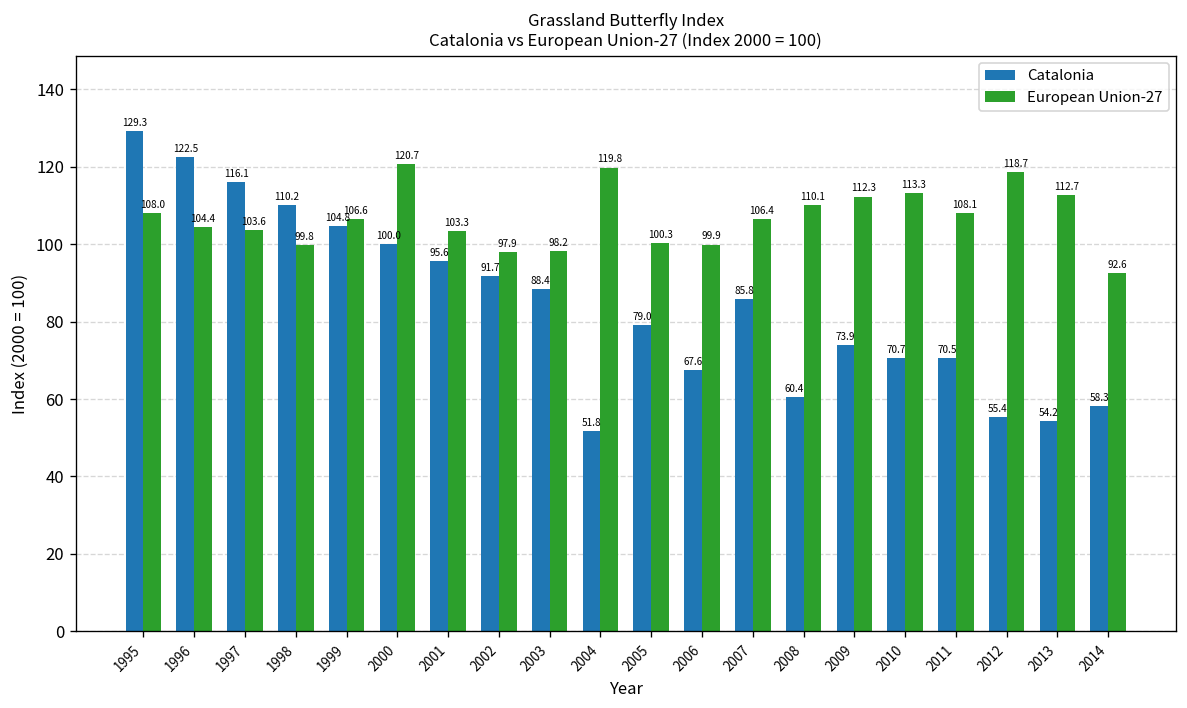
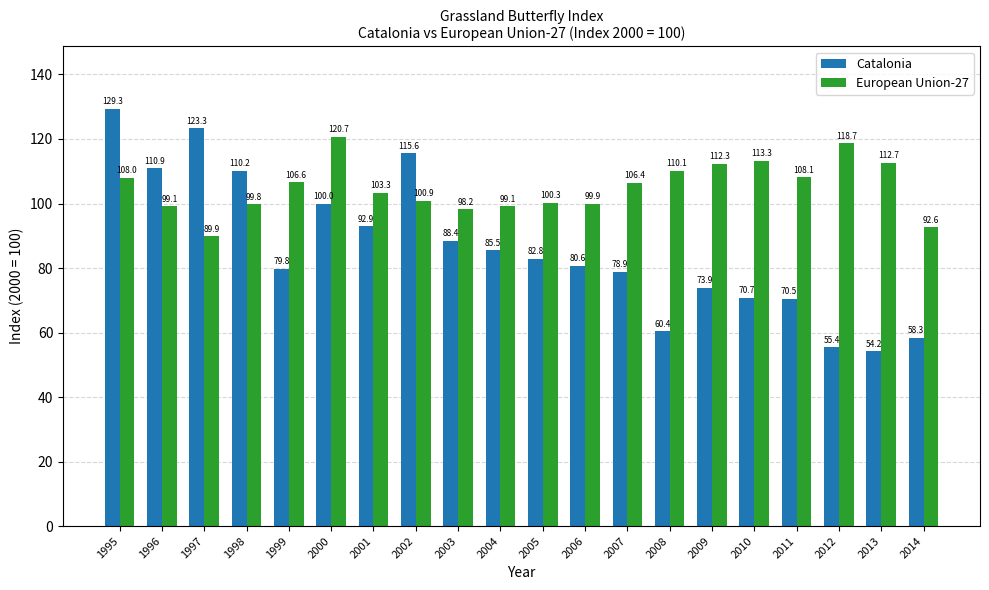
  {
    "Catalonia": {
      "1995": 129.3,
-     "1996": 122.5,
-     "1997": 116.1,
+     "1996": 110.9,
+     "1997": 123.3,
      "1998": 110.2,
-     "1999": 104.8,
+     "1999": 79.8,
      "2000": 100.0,
-     "2001": 95.6,
-     "2002": 91.7,
+     "2001": 92.9,
+     "2002": 115.6,
      "2003": 88.4,
-     "2004": 51.8,
-     "2005": 79.0,
-     "2006": 67.6,
-     "2007": 85.8,
+     "2004": 85.5,
+     "2005": 82.8,
+     "2006": 80.6,
+     "2007": 78.9,
      "2008": 60.4,
      "2009": 73.9,
      "2010": 70.7,
      "2011": 70.5,
      "2012": 55.4,
      "2013": 54.2,
      "2014": 58.3
    },
    "European Union-27": {
      "1995": 108.0,
-     "1996": 104.4,
-     "1997": 103.6,
+     "1996": 99.1,
+     "1997": 89.9,
      "1998": 99.8,
      "1999": 106.6,
      "2000": 120.7,
      "2001": 103.3,
-     "2002": 97.9,
+     "2002": 100.9,
      "2003": 98.2,
-     "2004": 119.8,
+     "2004": 99.1,
      "2005": 100.3,
      "2006": 99.9,
      "2007": 106.4,
      "2008": 110.1,
      "2009": 112.3,
      "2010": 113.3,
      "2011": 108.1,
      "2012": 118.7,
      "2013": 112.7,
      "2014": 92.6
    }
  }
